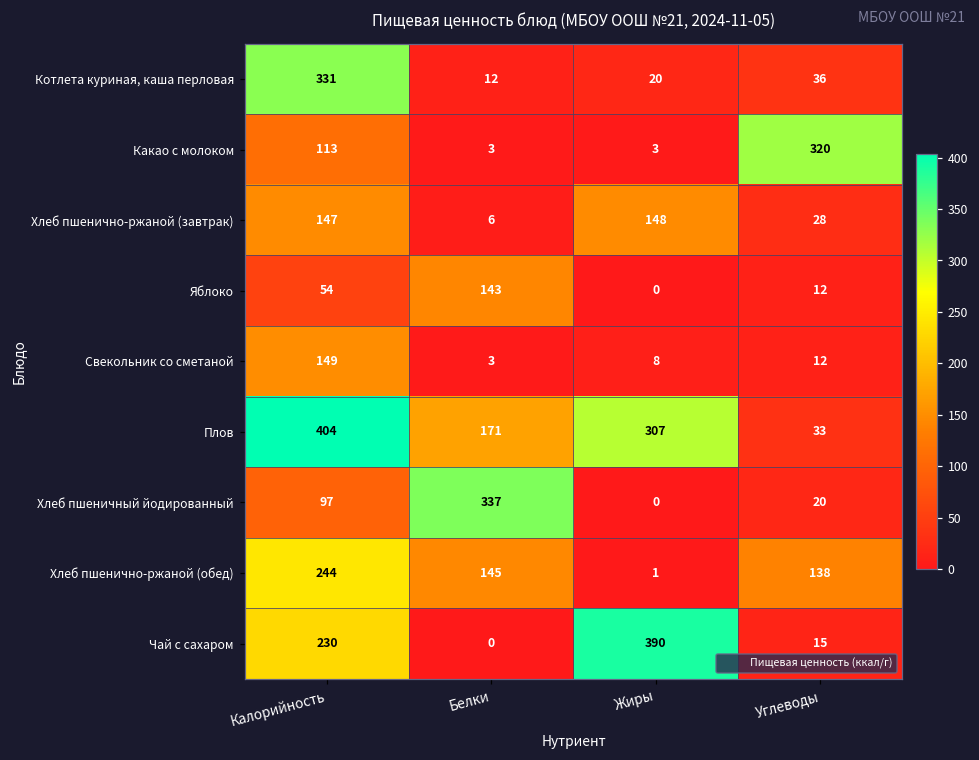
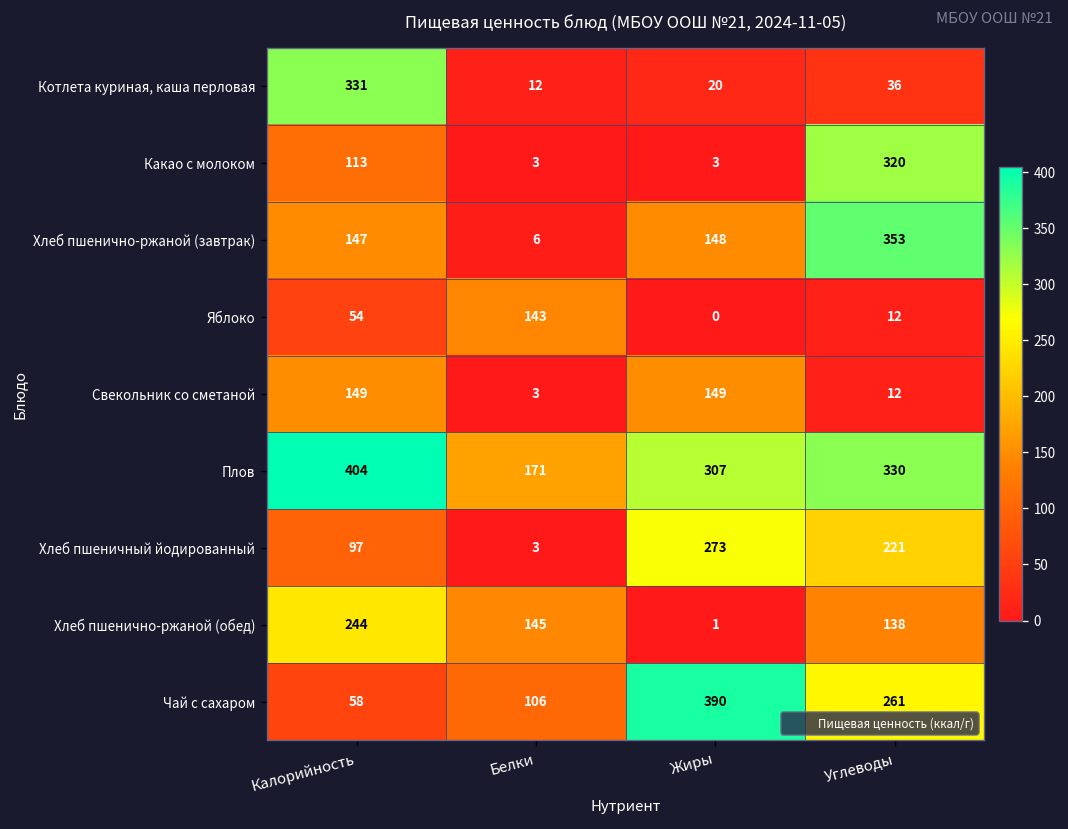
  {
    "Котлета куриная, каша перловая": {
      "Калорийность": 331,
      "Белки": 12,
      "Жиры": 20,
      "Углеводы": 36
    },
    "Какао с молоком": {
      "Калорийность": 113,
      "Белки": 3,
      "Жиры": 3,
      "Углеводы": 320
    },
    "Хлеб пшенично-ржаной (завтрак)": {
      "Калорийность": 147,
      "Белки": 6,
      "Жиры": 148,
-     "Углеводы": 28
+     "Углеводы": 353
    },
    "Яблоко": {
      "Калорийность": 54,
      "Белки": 143,
      "Жиры": 0,
      "Углеводы": 12
    },
    "Свекольник со сметаной": {
      "Калорийность": 149,
      "Белки": 3,
-     "Жиры": 8,
+     "Жиры": 149,
      "Углеводы": 12
    },
    "Плов": {
      "Калорийность": 404,
      "Белки": 171,
      "Жиры": 307,
-     "Углеводы": 33
+     "Углеводы": 330
    },
    "Хлеб пшеничный йодированный": {
      "Калорийность": 97,
-     "Белки": 337,
-     "Жиры": 0,
-     "Углеводы": 20
+     "Белки": 3,
+     "Жиры": 273,
+     "Углеводы": 221
    },
    "Хлеб пшенично-ржаной (обед)": {
      "Калорийность": 244,
      "Белки": 145,
      "Жиры": 1,
      "Углеводы": 138
    },
    "Чай с сахаром": {
-     "Калорийность": 230,
-     "Белки": 0,
+     "Калорийность": 58,
+     "Белки": 106,
      "Жиры": 390,
-     "Углеводы": 15
+     "Углеводы": 261
    }
  }
